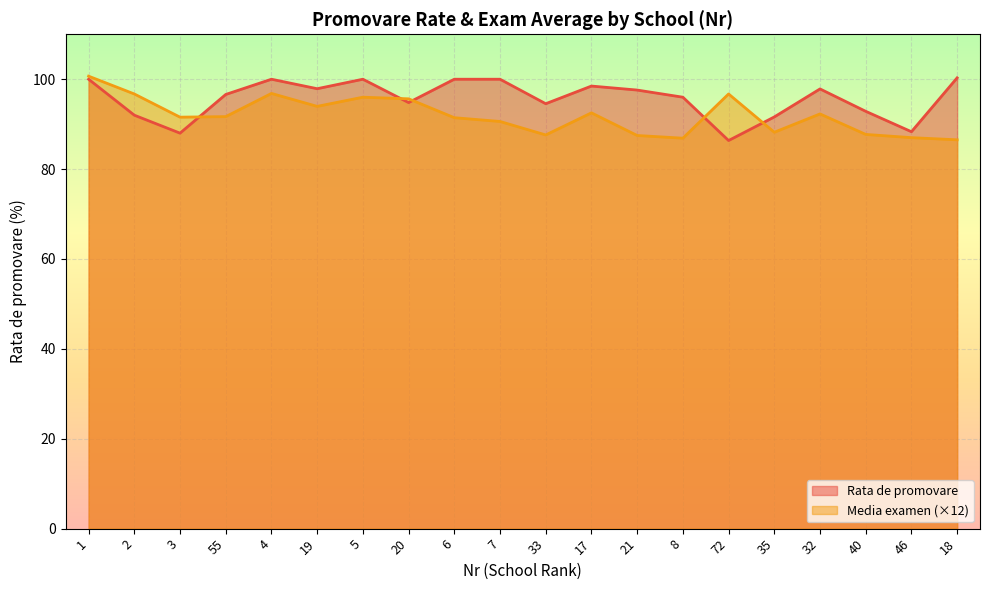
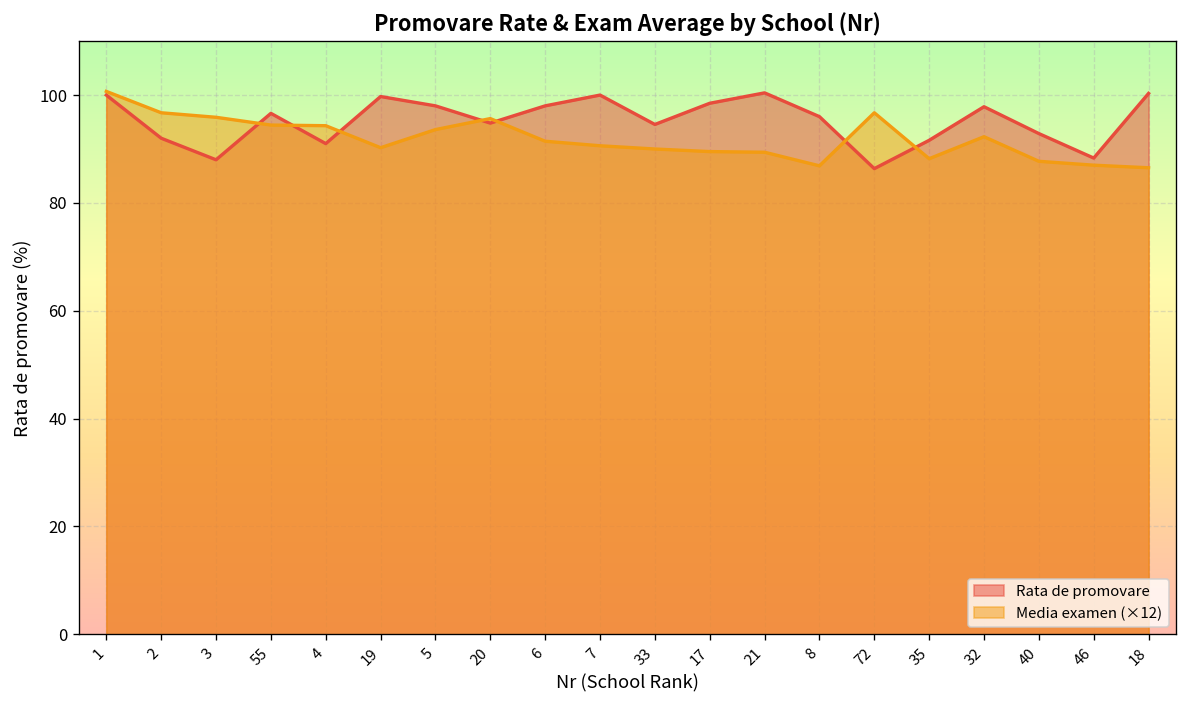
  {
    "Rata de promovare": {
      "1": 100,
      "2": 92,
      "3": 88,
      "55": 97,
-     "4": 100,
-     "19": 98,
-     "5": 100,
+     "4": 91,
+     "19": 100,
+     "5": 98,
      "20": 95,
-     "6": 100,
+     "6": 98,
      "7": 100,
      "33": 95,
      "17": 98,
-     "21": 98,
+     "21": 100,
      "8": 96,
      "72": 86,
      "35": 92,
      "32": 98,
      "40": 93,
      "46": 88,
      "18": 100
    },
    "Media examen (×12)": {
      "1": 101,
      "2": 97,
-     "3": 92,
-     "55": 92,
-     "4": 97,
-     "19": 94,
-     "5": 96,
+     "3": 96,
+     "55": 94,
+     "4": 94,
+     "19": 90,
+     "5": 94,
      "20": 96,
      "6": 91,
      "7": 91,
-     "33": 88,
-     "17": 93,
-     "21": 87,
+     "33": 90,
+     "17": 90,
+     "21": 89,
      "8": 87,
      "72": 97,
      "35": 88,
      "32": 92,
      "40": 88,
      "46": 87,
      "18": 87
    }
  }
